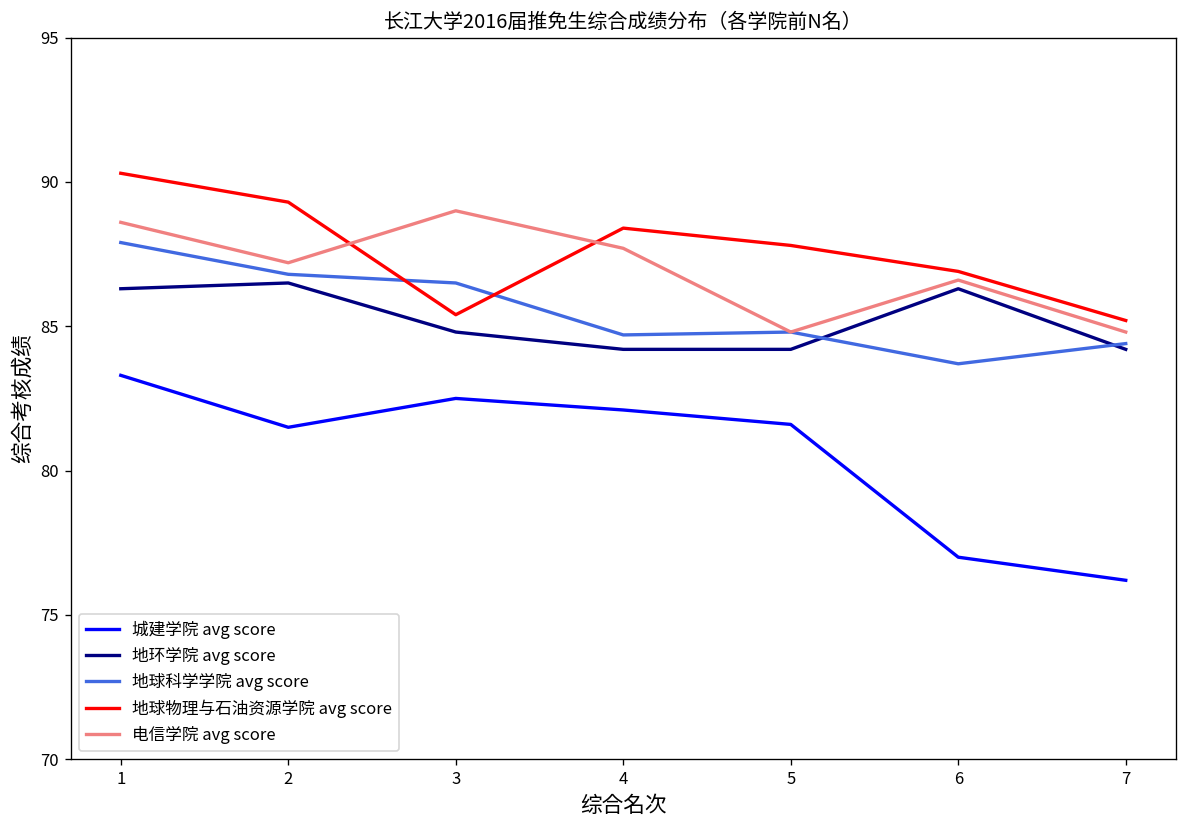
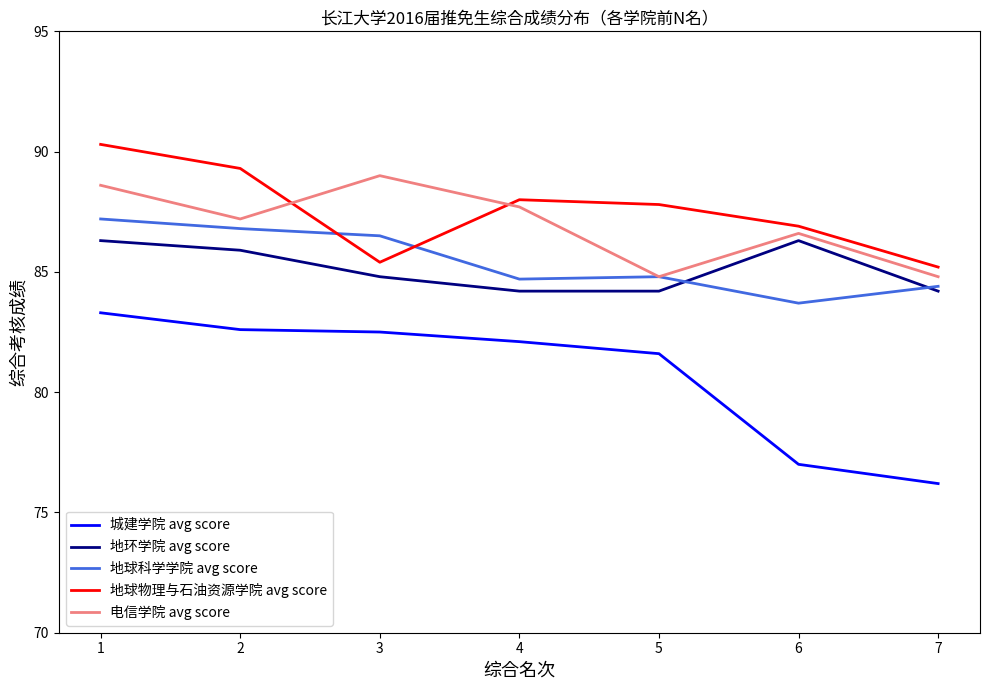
  {
    "城建学院 avg score": {
      "1": 83.3,
-     "2": 81.5,
+     "2": 82.6,
      "3": 82.5,
      "4": 82.1,
      "5": 81.6,
      "6": 77.0,
      "7": 76.2
    },
    "地环学院 avg score": {
      "1": 86.3,
-     "2": 86.5,
+     "2": 85.9,
      "3": 84.8,
      "4": 84.2,
      "5": 84.2,
      "6": 86.3,
      "7": 84.2
    },
    "地球科学学院 avg score": {
-     "1": 87.9,
+     "1": 87.2,
      "2": 86.8,
      "3": 86.5,
      "4": 84.7,
      "6": 83.7,
      "7": 84.4
    },
    "地球物理与石油资源学院 avg score": {
      "1": 90.3,
      "2": 89.3,
      "3": 85.4,
-     "4": 88.4,
+     "4": 88.0,
      "5": 87.8,
      "6": 86.9,
      "7": 85.2
    },
    "电信学院 avg score": {
      "1": 88.6,
      "2": 87.2,
      "3": 89.0,
      "4": 87.7,
      "6": 86.6,
      "7": 84.8
    }
  }
